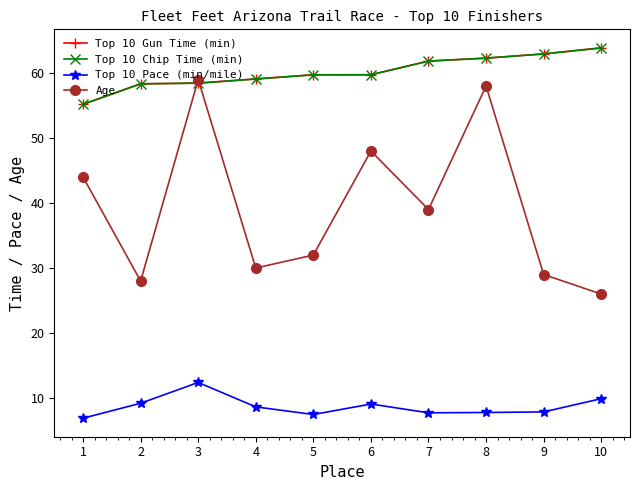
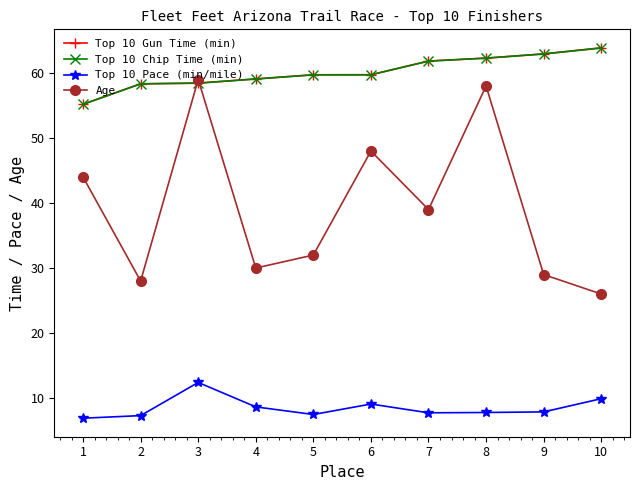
  {
    "Top 10 Chip Time (min)": {
      "1": 55,
      "2": 58,
      "3": 58,
      "4": 59,
      "5": 60,
      "6": 60,
      "7": 62,
      "8": 62,
      "9": 63,
      "10": 64
    },
    "Top 10 Pace (min/mile)": {
      "1": 7,
-     "2": 9,
+     "2": 7,
      "3": 12,
      "4": 9,
      "5": 7,
      "6": 9,
      "7": 8,
      "8": 8,
      "9": 8,
      "10": 10
    },
    "Age": {
      "1": 44,
      "2": 28,
      "3": 59,
      "4": 30,
      "5": 32,
      "6": 48,
      "7": 39,
      "8": 58,
      "9": 29,
      "10": 26
    }
  }
